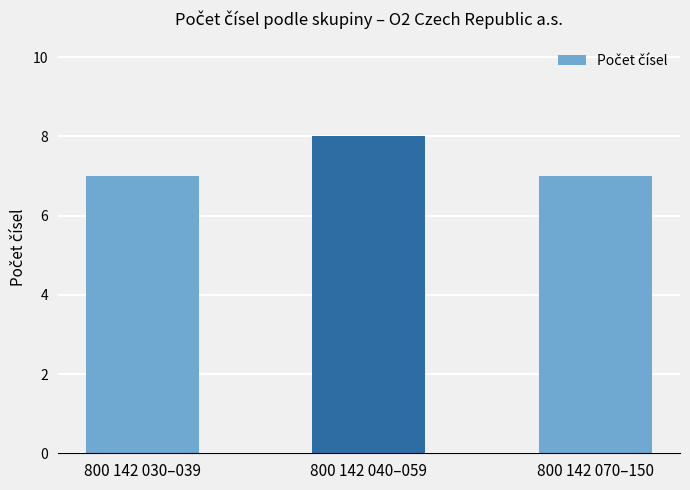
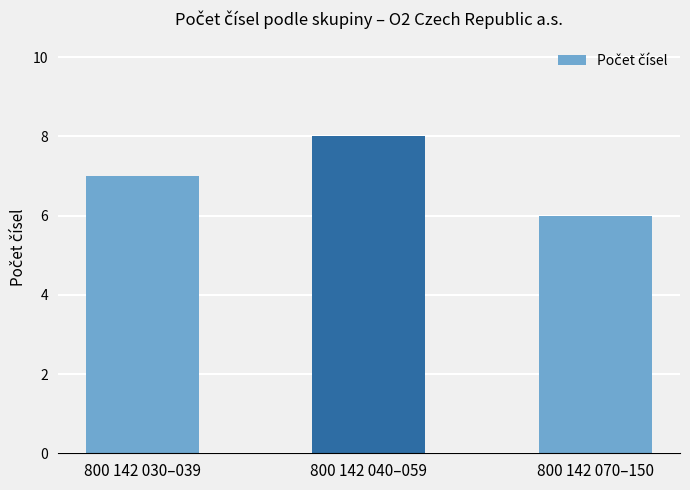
  {
    "800 142 030–039": 7,
    "800 142 040–059": 8,
-   "800 142 070–150": 7
+   "800 142 070–150": 6
  }
